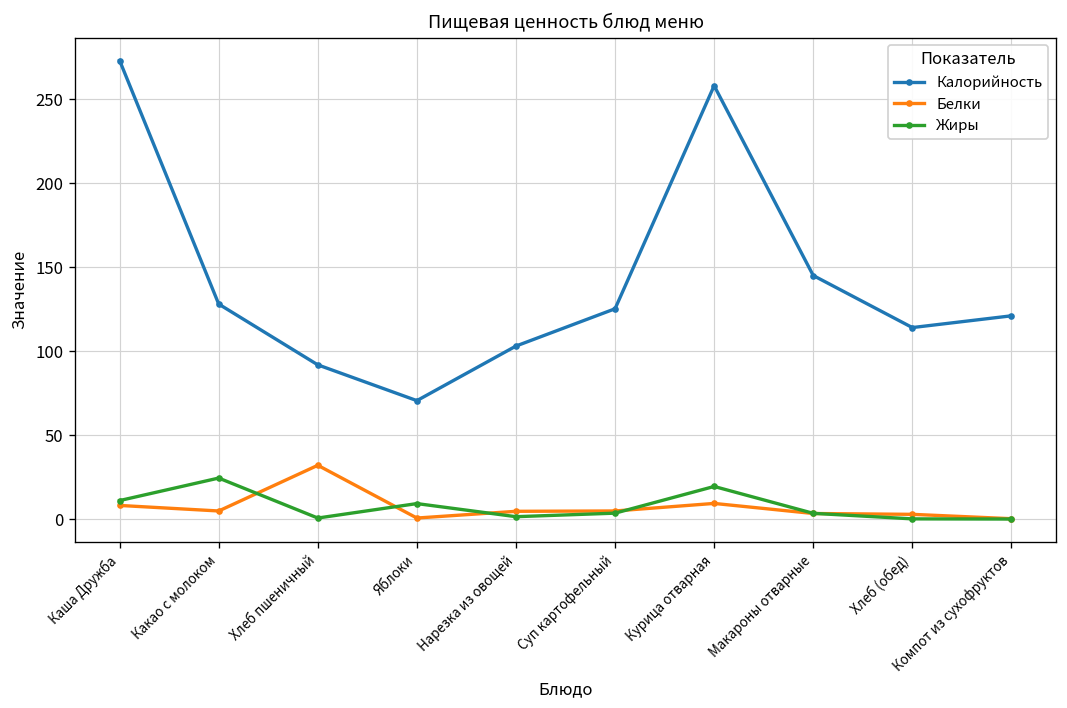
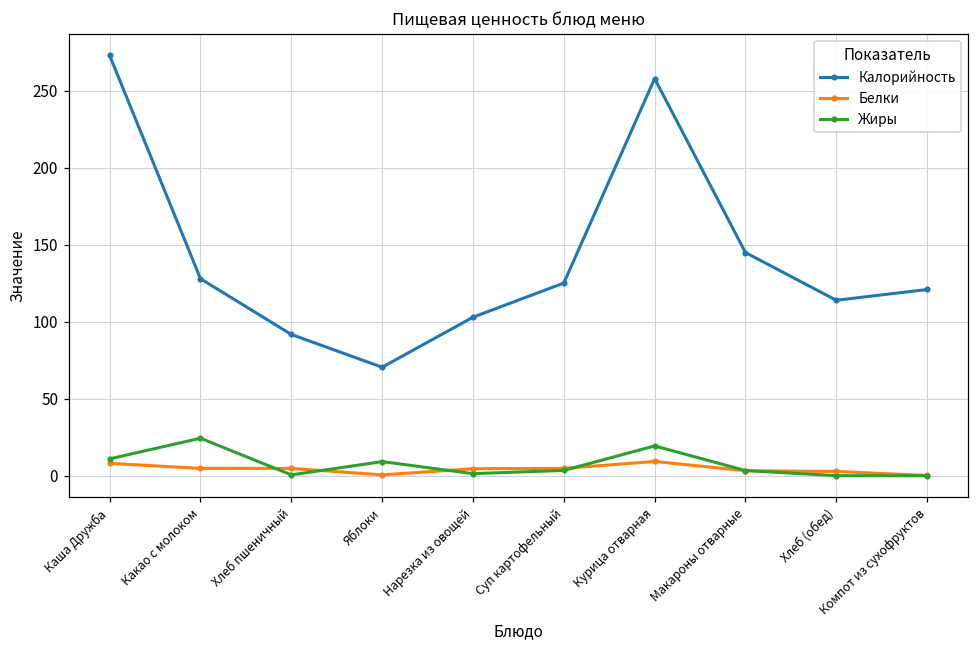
  {
    "Калорийность": {
      "Каша Дружба": 273,
      "Какао с молоком": 128,
      "Хлеб пшеничный": 92,
      "Яблоки": 71,
      "Нарезка из овощей": 103,
      "Суп картофельный": 125,
      "Курица отварная": 258,
      "Макароны отварные": 145,
      "Хлеб (обед)": 114,
      "Компот из сухофруктов": 121
    },
    "Белки": {
      "Каша Дружба": 8,
      "Какао с молоком": 5,
-     "Хлеб пшеничный": 32,
+     "Хлеб пшеничный": 5,
      "Яблоки": 1,
      "Нарезка из овощей": 5,
      "Курица отварная": 9,
      "Хлеб (обед)": 3
    },
    "Жиры": {
      "Каша Дружба": 11,
      "Какао с молоком": 24,
      "Хлеб пшеничный": 1,
      "Яблоки": 9,
      "Нарезка из овощей": 1,
      "Курица отварная": 19,
      "Хлеб (обед)": 0
    }
  }
